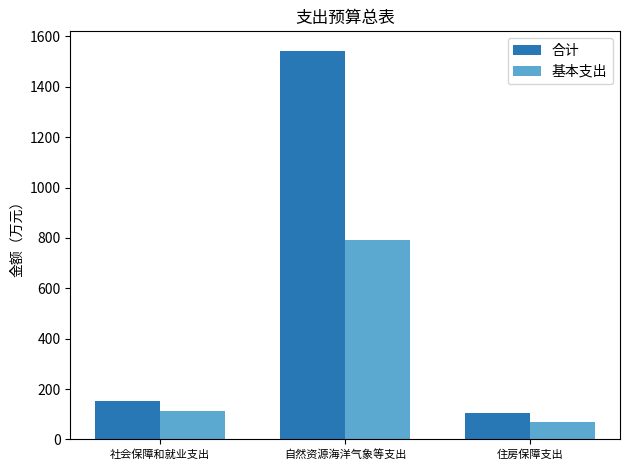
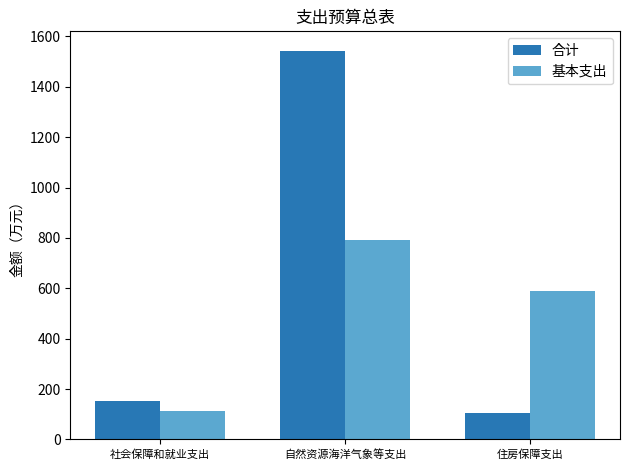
  {
    "合计": {
      "社会保障和就业支出": 150,
      "自然资源海洋气象等支出": 1540,
      "住房保障支出": 100
    },
    "基本支出": {
      "社会保障和就业支出": 110,
      "自然资源海洋气象等支出": 790,
-     "住房保障支出": 70
+     "住房保障支出": 590
    }
  }
